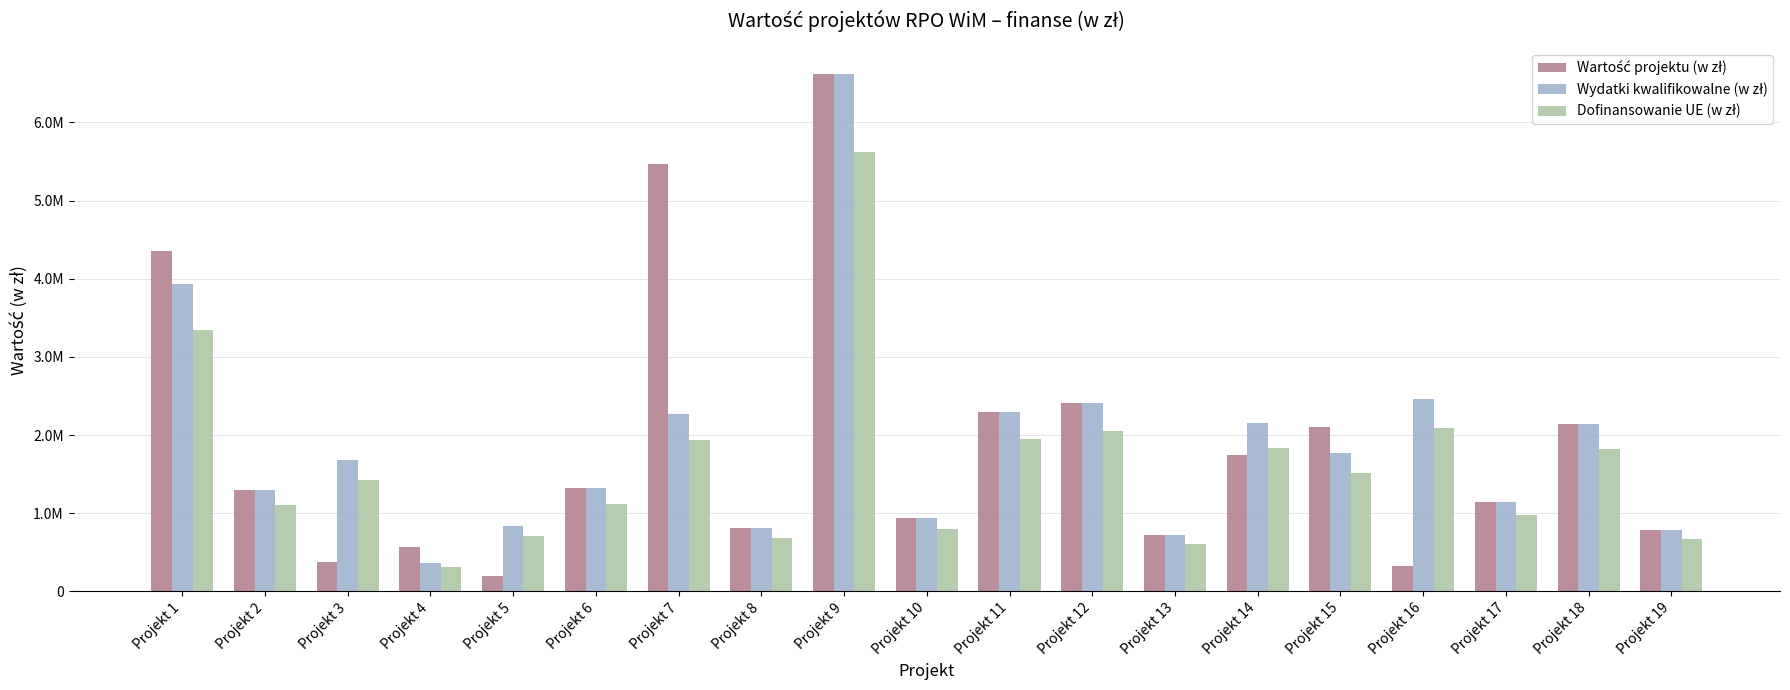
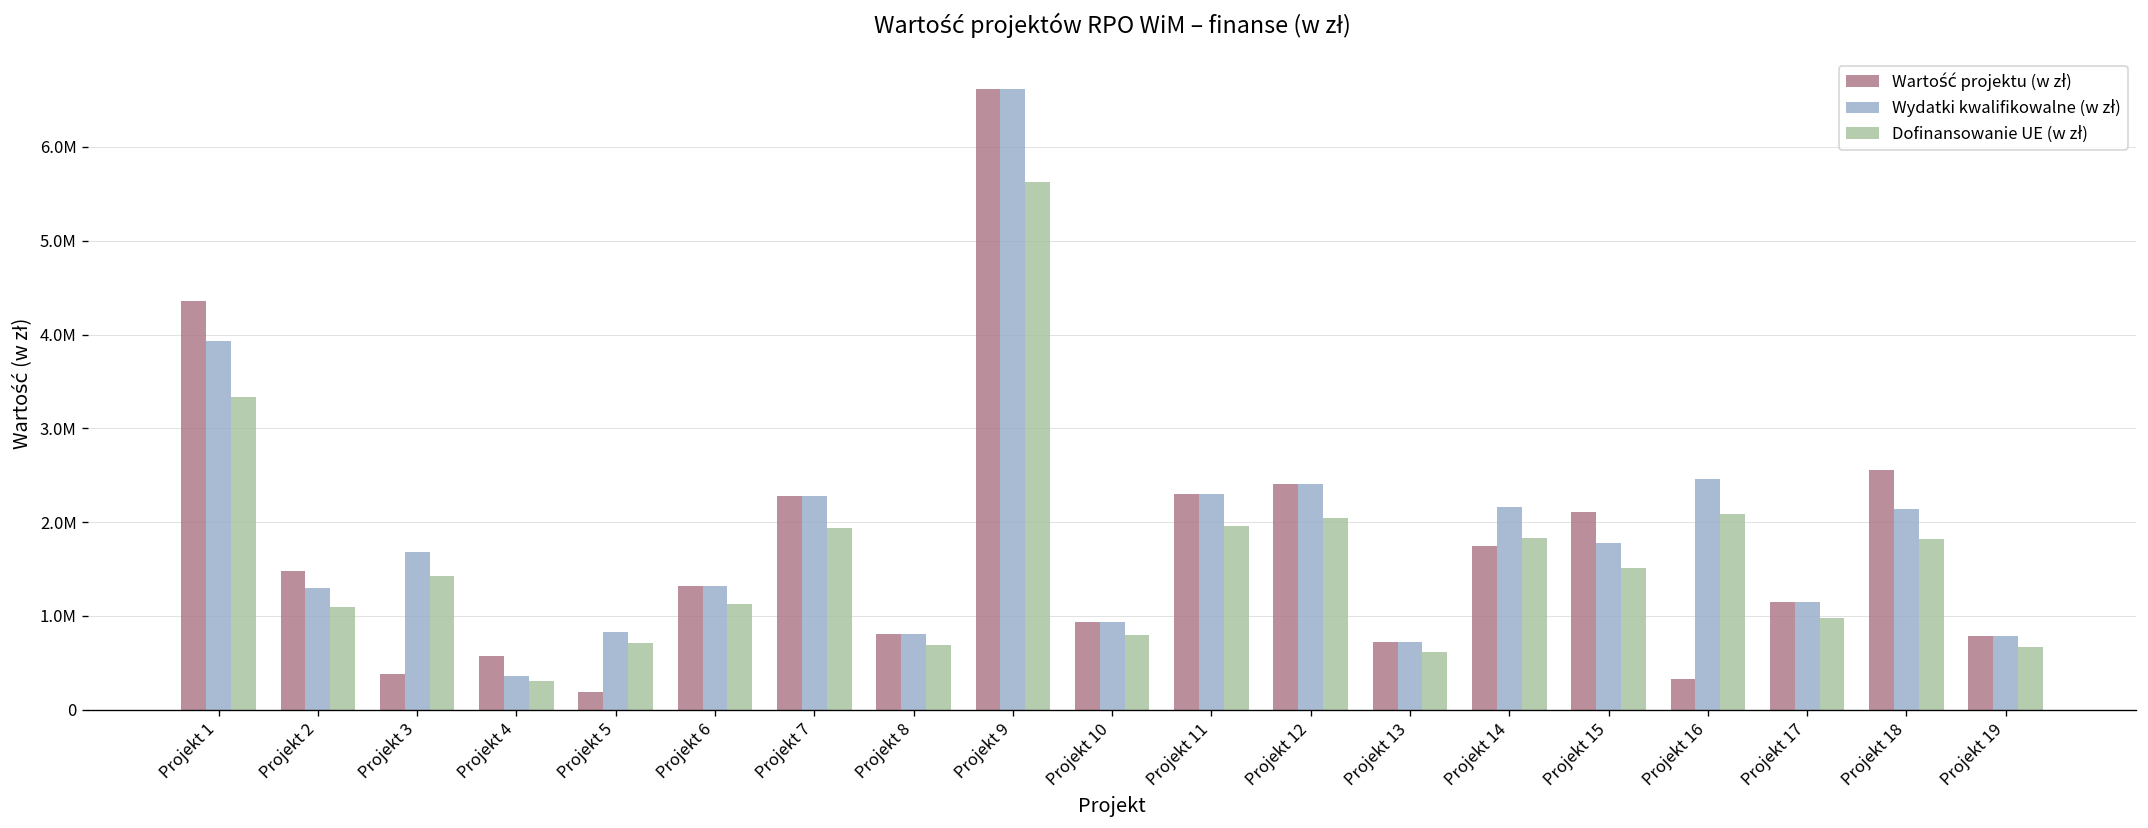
  {
    "Wartość projektu (w zł)": {
      "Projekt 1": 4400000,
-     "Projekt 2": 1300000,
+     "Projekt 2": 1500000,
      "Projekt 3": 400000,
      "Projekt 4": 600000,
      "Projekt 5": 200000,
      "Projekt 6": 1300000,
-     "Projekt 7": 5500000,
+     "Projekt 7": 2300000,
      "Projekt 8": 800000,
      "Projekt 9": 6600000,
      "Projekt 10": 900000,
      "Projekt 11": 2300000,
      "Projekt 12": 2400000,
      "Projekt 13": 700000,
      "Projekt 14": 1700000,
      "Projekt 15": 2100000,
      "Projekt 16": 300000,
      "Projekt 17": 1100000,
-     "Projekt 18": 2100000,
+     "Projekt 18": 2600000,
      "Projekt 19": 800000
    }
  }
